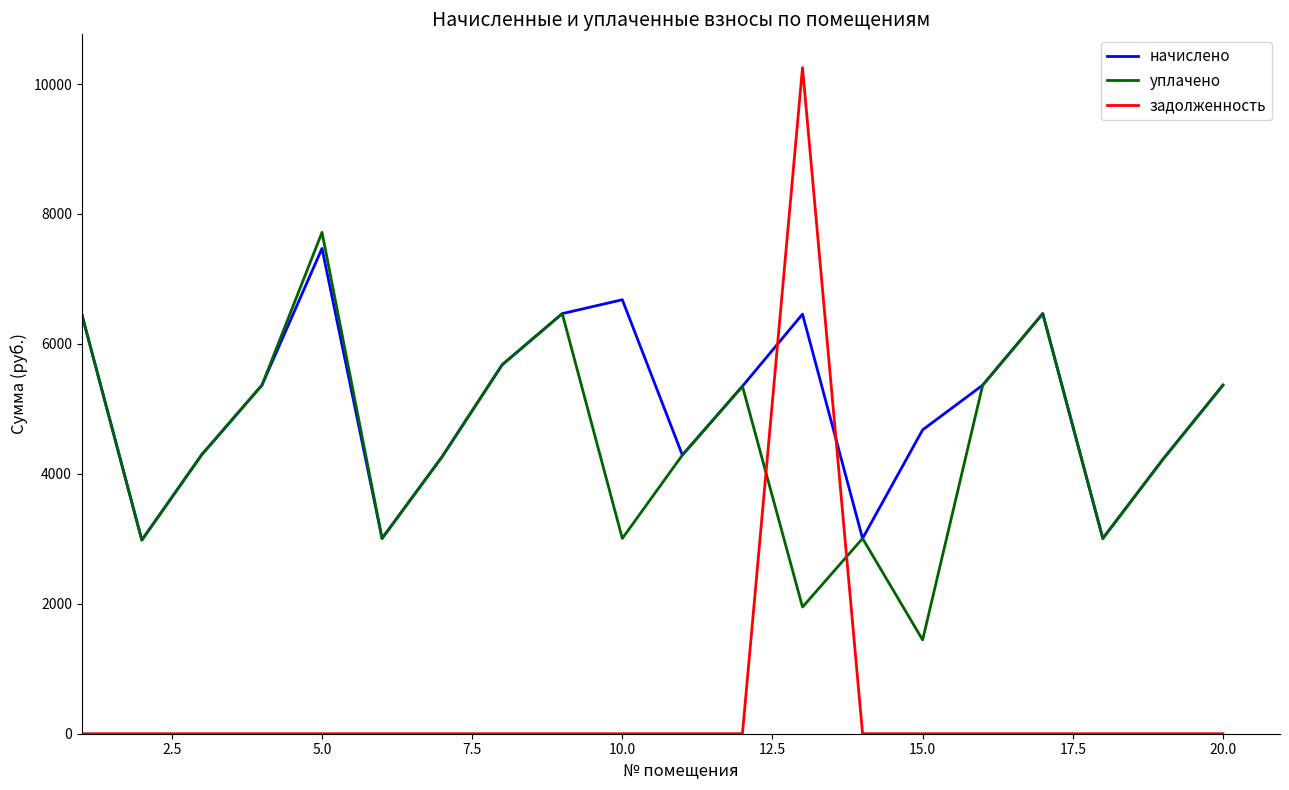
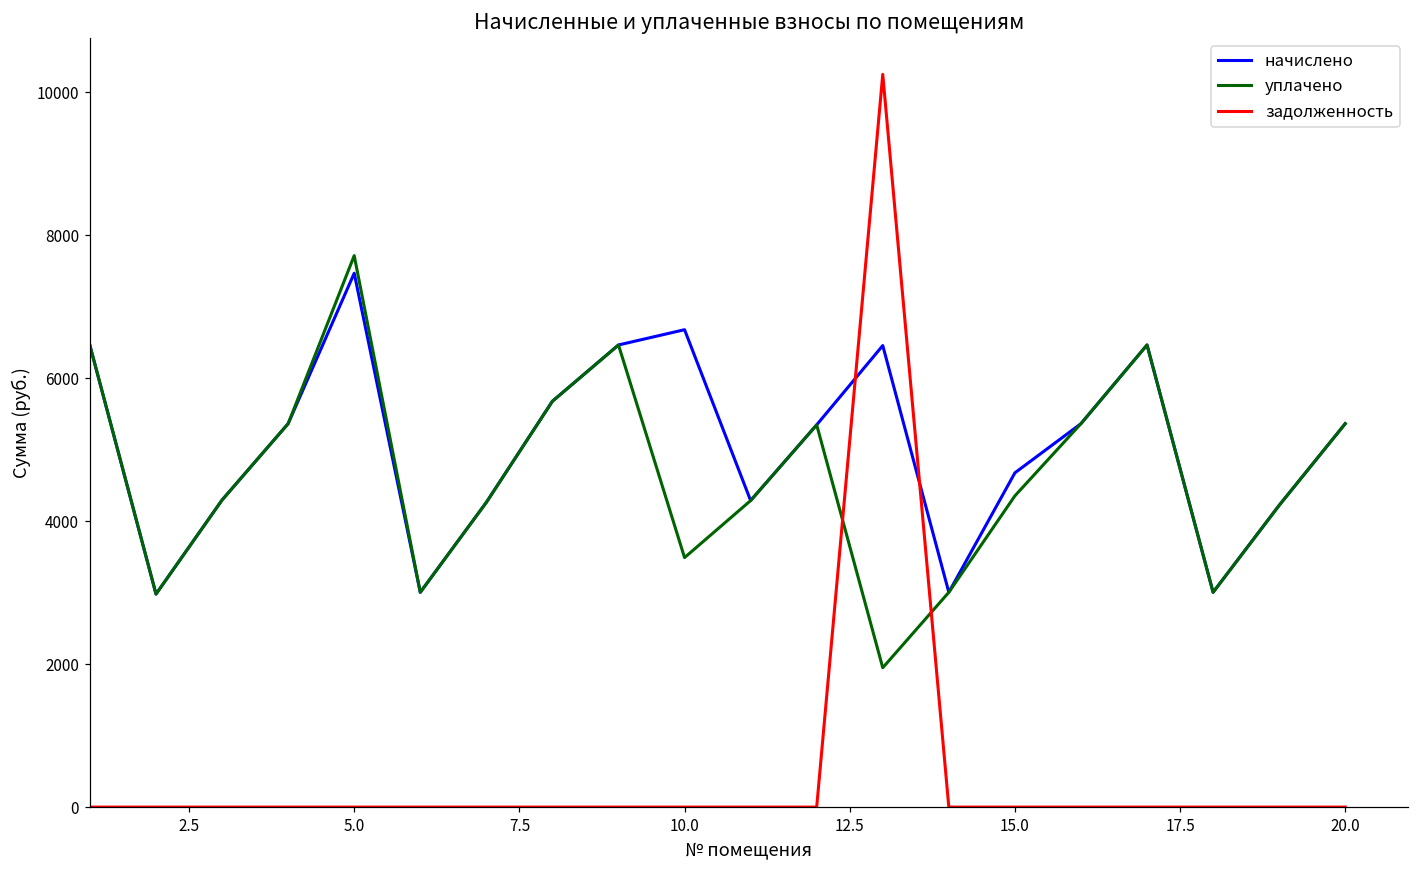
  {
    "начислено": {
      "5.0": 7500,
      "10.0": 6700,
      "15.0": 4700
    },
    "уплачено": {
      "5.0": 7700,
-     "10.0": 3000,
-     "15.0": 1400
+     "10.0": 3500,
+     "15.0": 4400
    },
    "задолженность": {
      "5.0": 0,
      "10.0": 0,
      "15.0": 0,
      "20.0": 0
    }
  }
